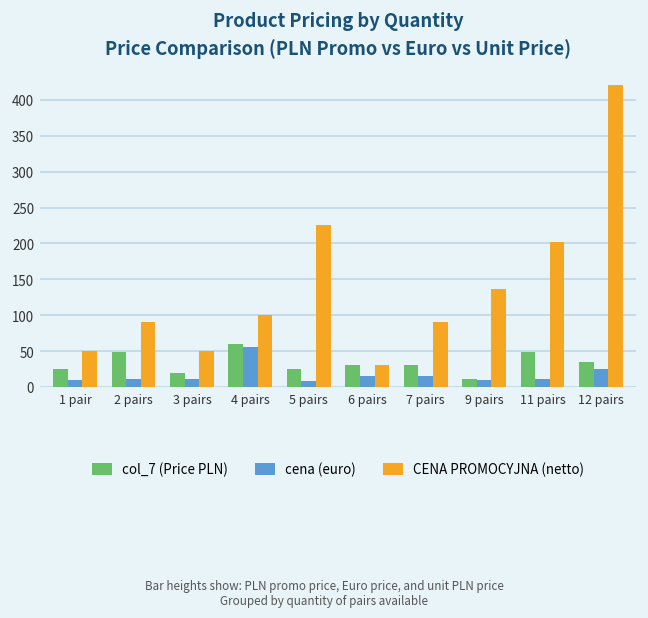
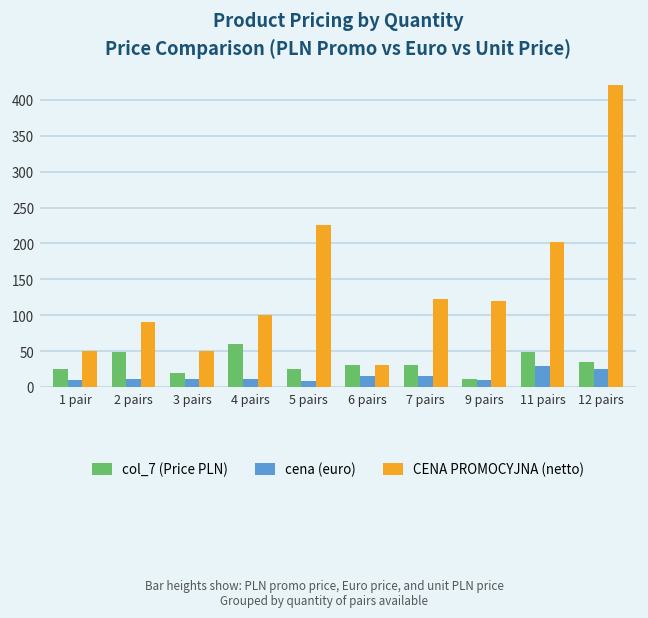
  {
    "col_7 (Price PLN)": {
      "1 pair": 30,
      "2 pairs": 50,
      "3 pairs": 20,
      "4 pairs": 60,
      "5 pairs": 30,
      "6 pairs": 30,
      "7 pairs": 30,
      "9 pairs": 10,
      "11 pairs": 50,
      "12 pairs": 40
    },
    "cena (euro)": {
      "1 pair": 10,
      "2 pairs": 10,
      "3 pairs": 10,
-     "4 pairs": 60,
+     "4 pairs": 10,
      "5 pairs": 10,
      "6 pairs": 10,
      "7 pairs": 10,
      "9 pairs": 10,
-     "11 pairs": 10,
+     "11 pairs": 30,
      "12 pairs": 20
    },
    "CENA PROMOCYJNA (netto)": {
      "1 pair": 50,
      "2 pairs": 90,
      "3 pairs": 50,
      "4 pairs": 100,
      "5 pairs": 230,
      "6 pairs": 30,
-     "7 pairs": 90,
-     "9 pairs": 140,
+     "7 pairs": 120,
+     "9 pairs": 120,
      "11 pairs": 200,
      "12 pairs": 420
    }
  }
